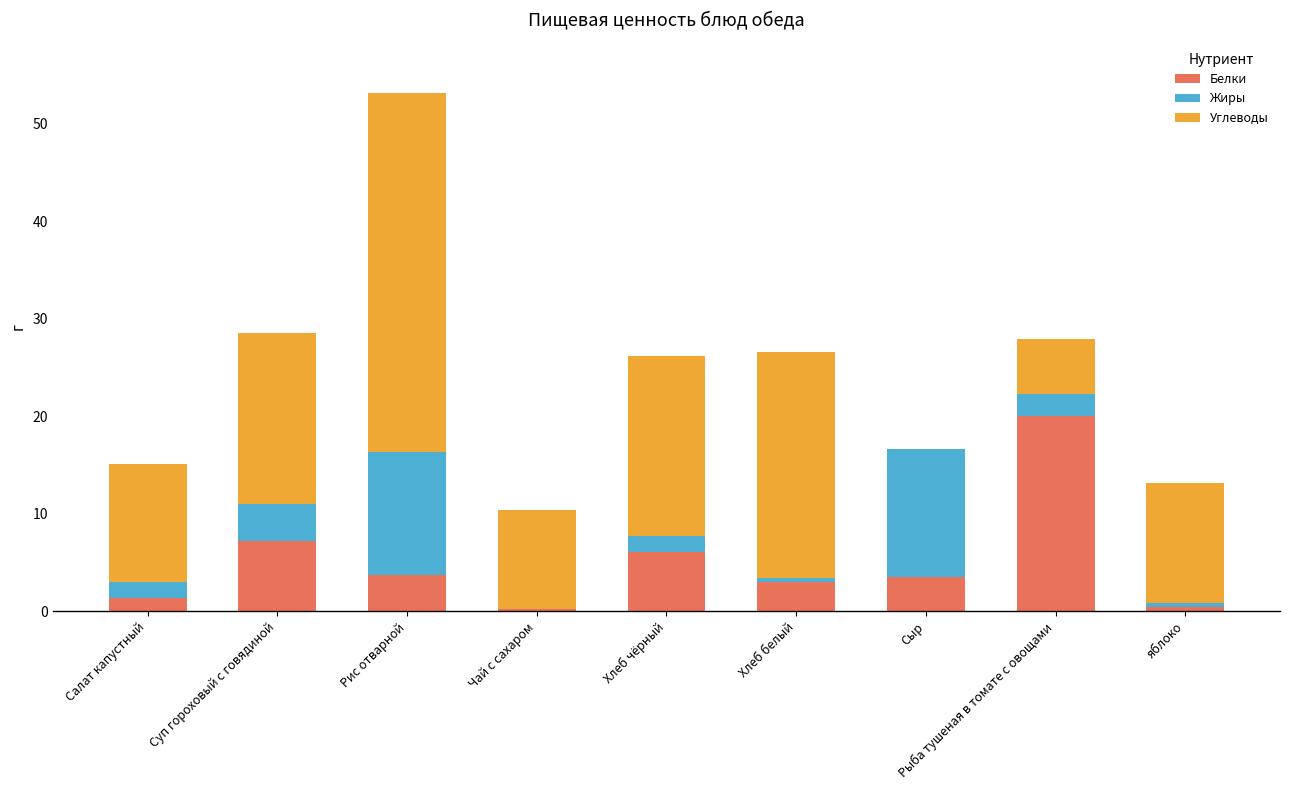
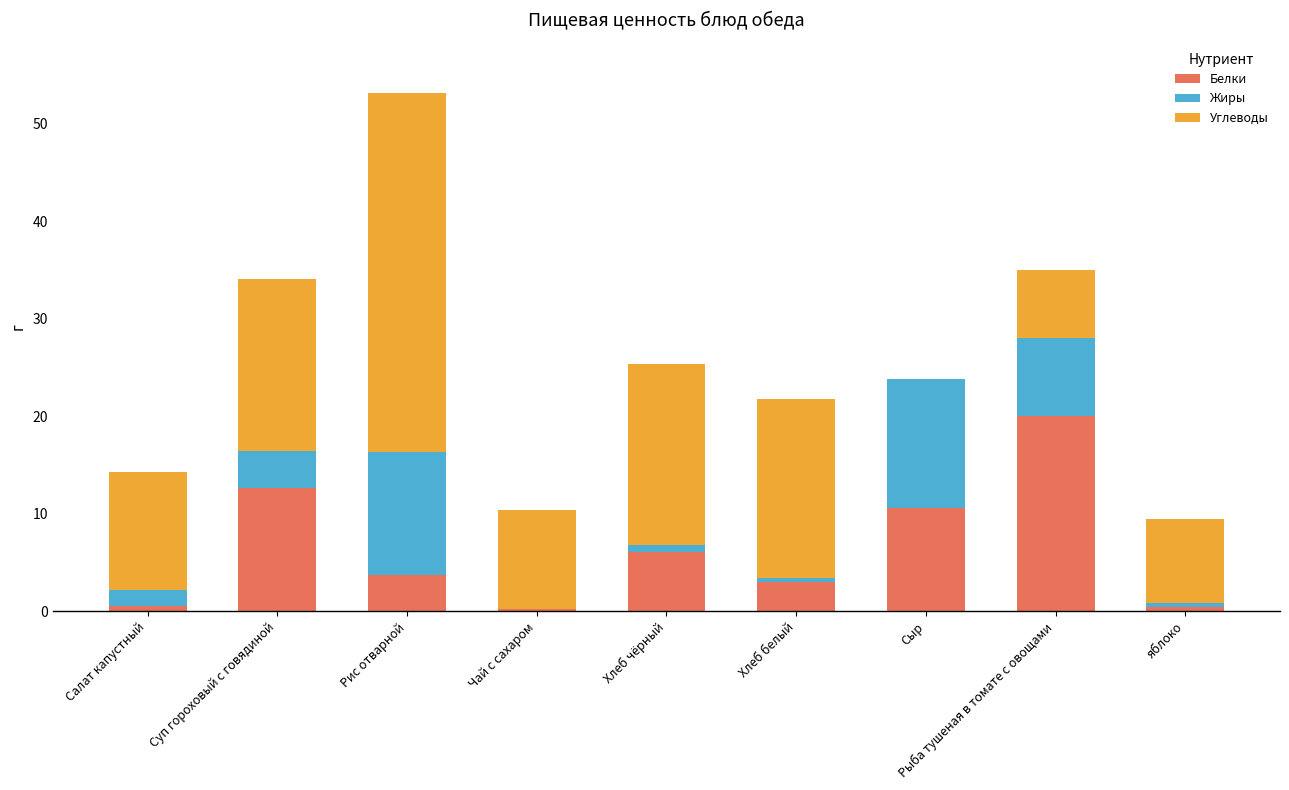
  {
    "Белки": {
-     "Салат капустный": 1.4,
-     "Суп гороховый с говядиной": 7,
+     "Салат капустный": 0.6,
+     "Суп гороховый с говядиной": 13,
      "Рис отварной": 4,
      "Хлеб чёрный": 6,
      "Хлеб белый": 3,
-     "Сыр": 3,
+     "Сыр": 11,
      "Рыба тушеная в томате с овощами": 20,
      "яблоко": 0
    },
    "Жиры": {
      "Салат капустный": 2,
      "Суп гороховый с говядиной": 4,
      "Рис отварной": 13,
      "Чай с сахаром": 0,
-     "Хлеб чёрный": 2,
+     "Хлеб чёрный": 1,
      "Хлеб белый": 0,
      "Сыр": 13,
-     "Рыба тушеная в томате с овощами": 2,
+     "Рыба тушеная в томате с овощами": 8,
      "яблоко": 0
    },
    "Углеводы": {
      "Салат капустный": 12,
      "Суп гороховый с говядиной": 18,
      "Рис отварной": 37,
      "Чай с сахаром": 10,
      "Хлеб чёрный": 19,
-     "Хлеб белый": 23,
+     "Хлеб белый": 18,
      "Сыр": 0,
-     "Рыба тушеная в томате с овощами": 6,
-     "яблоко": 12
+     "Рыба тушеная в томате с овощами": 7,
+     "яблоко": 9
    }
  }
